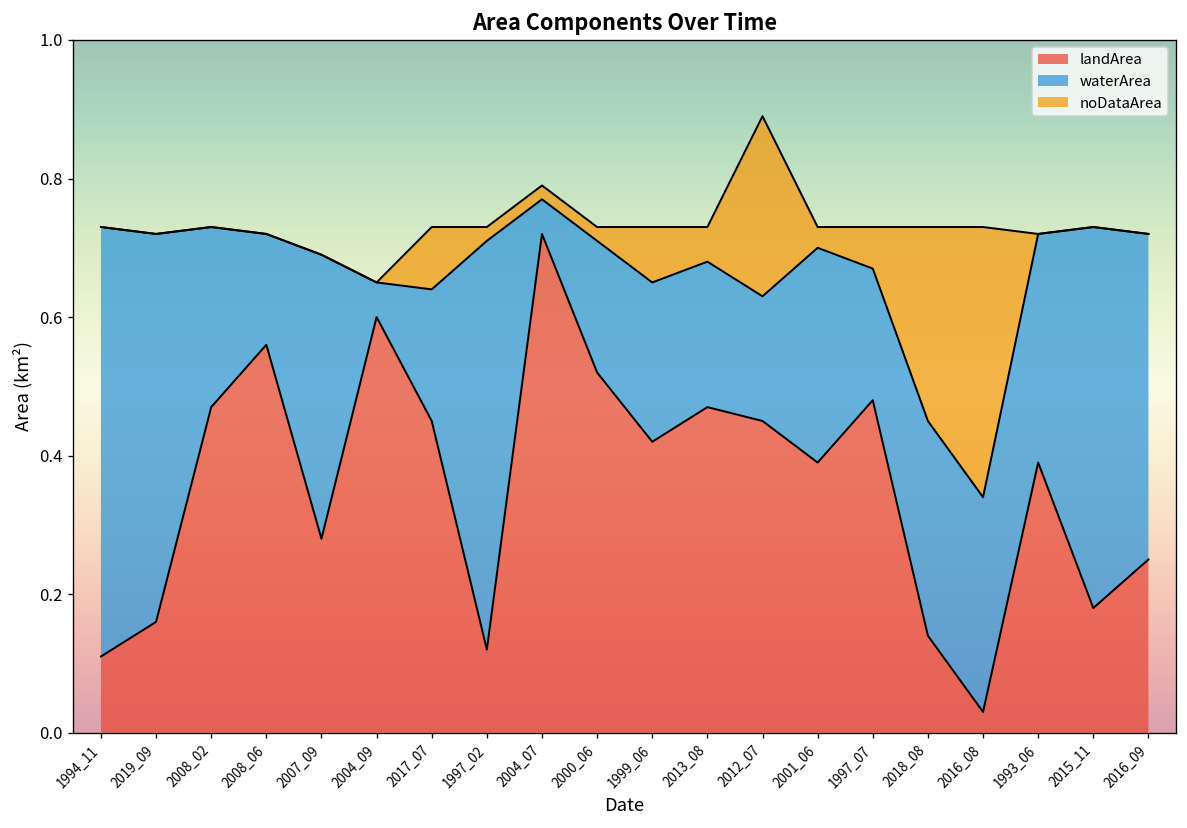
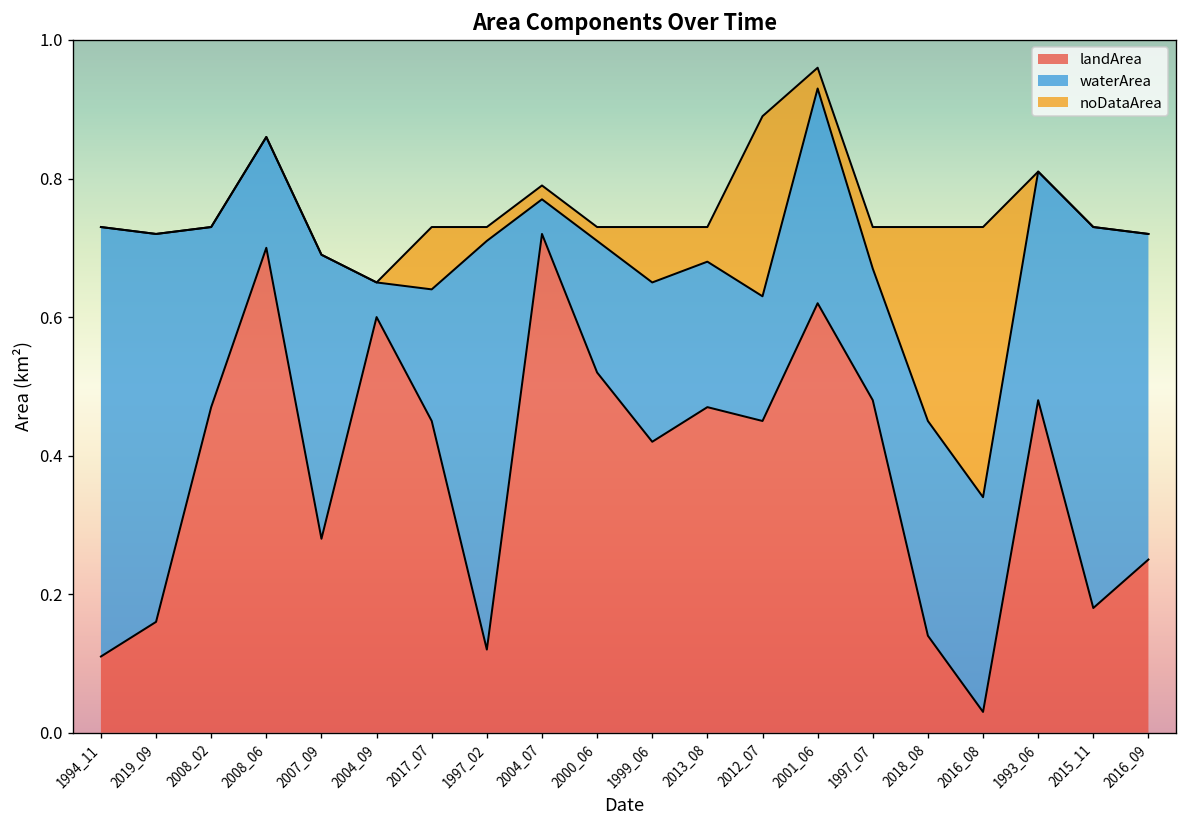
  {
    "landArea": {
      "1994_11": 0.11,
      "2019_09": 0.16,
      "2008_02": 0.47,
-     "2008_06": 0.56,
+     "2008_06": 0.70,
      "2007_09": 0.28,
      "2004_09": 0.60,
      "2017_07": 0.45,
      "1997_02": 0.12,
      "2004_07": 0.72,
      "2000_06": 0.52,
      "1999_06": 0.42,
      "2013_08": 0.47,
      "2012_07": 0.45,
-     "2001_06": 0.39,
+     "2001_06": 0.62,
      "1997_07": 0.48,
      "2018_08": 0.14,
      "2016_08": 0.03,
-     "1993_06": 0.39,
+     "1993_06": 0.48,
      "2015_11": 0.18,
      "2016_09": 0.25
    },
    "waterArea": {
      "2017_07": 0.19,
      "1997_02": 0.59,
      "2004_07": 0.05,
      "2000_06": 0.19,
      "1999_06": 0.23,
      "2013_08": 0.21,
      "2012_07": 0.18,
      "2001_06": 0.31,
      "1997_07": 0.19,
      "2018_08": 0.31,
      "2016_08": 0.31
    },
    "noDataArea": {
      "2017_07": 0.09,
      "1997_02": 0.02,
      "2004_07": 0.02,
      "2000_06": 0.02,
      "1999_06": 0.08,
      "2013_08": 0.05,
      "2012_07": 0.26,
      "2001_06": 0.03,
      "1997_07": 0.06,
      "2018_08": 0.28,
      "2016_08": 0.39
    }
  }
